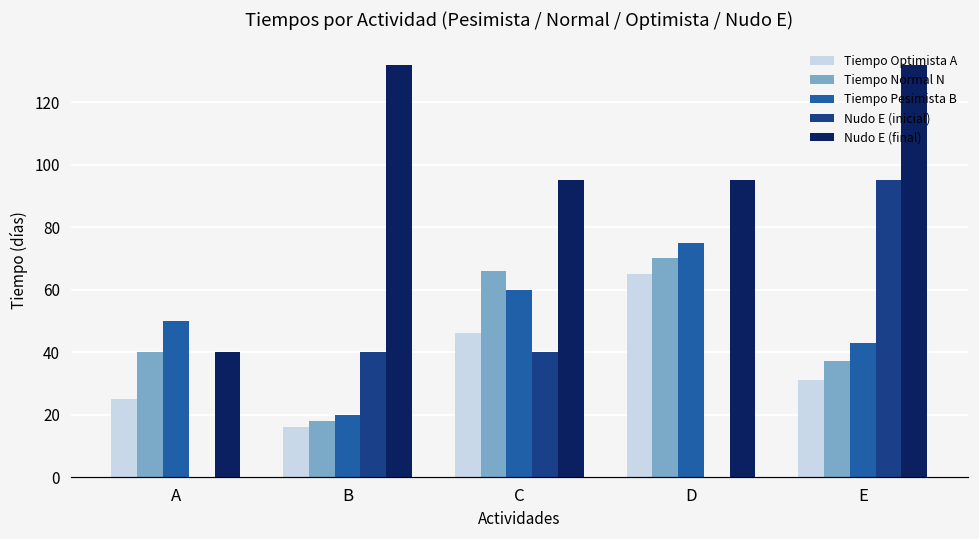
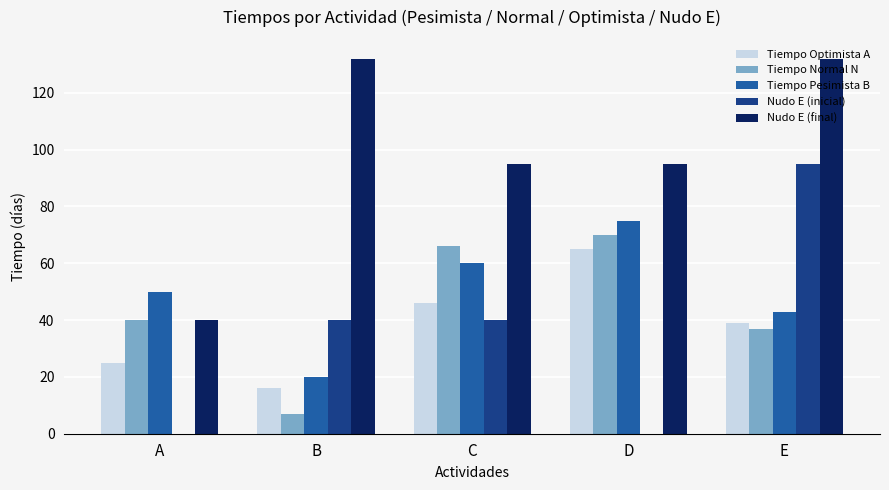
  {
    "Tiempo Optimista A": {
      "A": 25,
      "B": 16,
      "C": 46,
      "D": 65,
-     "E": 31
+     "E": 39
    },
    "Tiempo Normal N": {
      "A": 40,
-     "B": 18,
+     "B": 7,
      "C": 66,
      "D": 70,
      "E": 37
    }
  }
